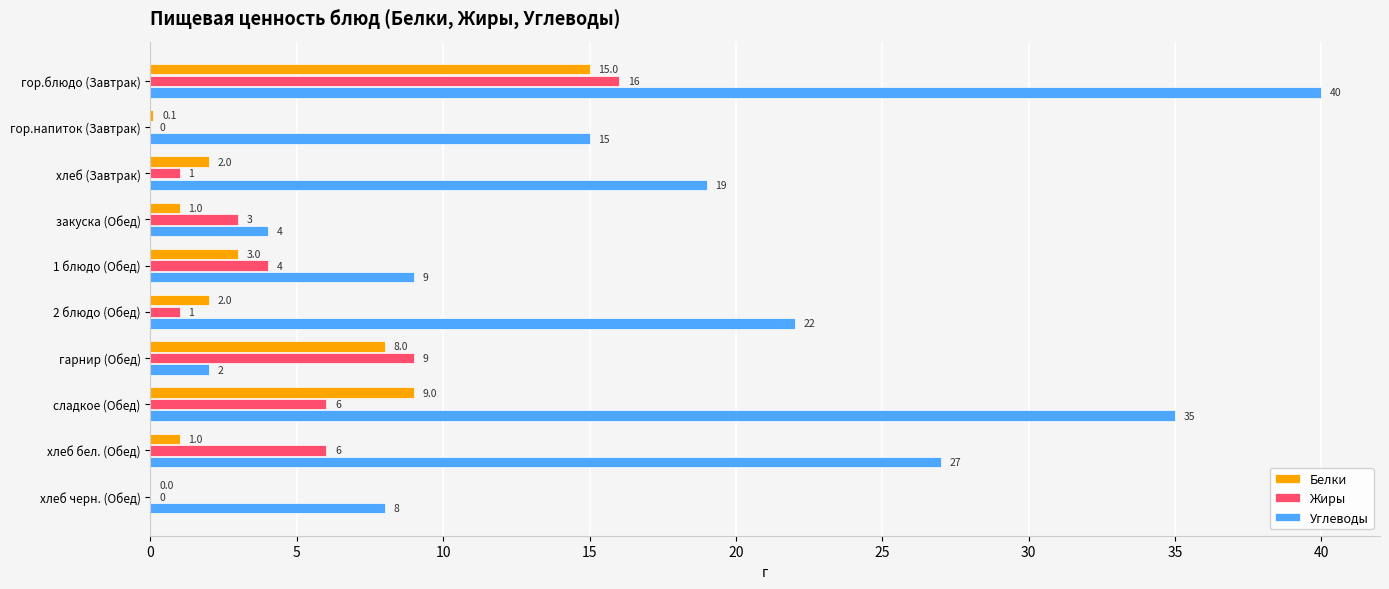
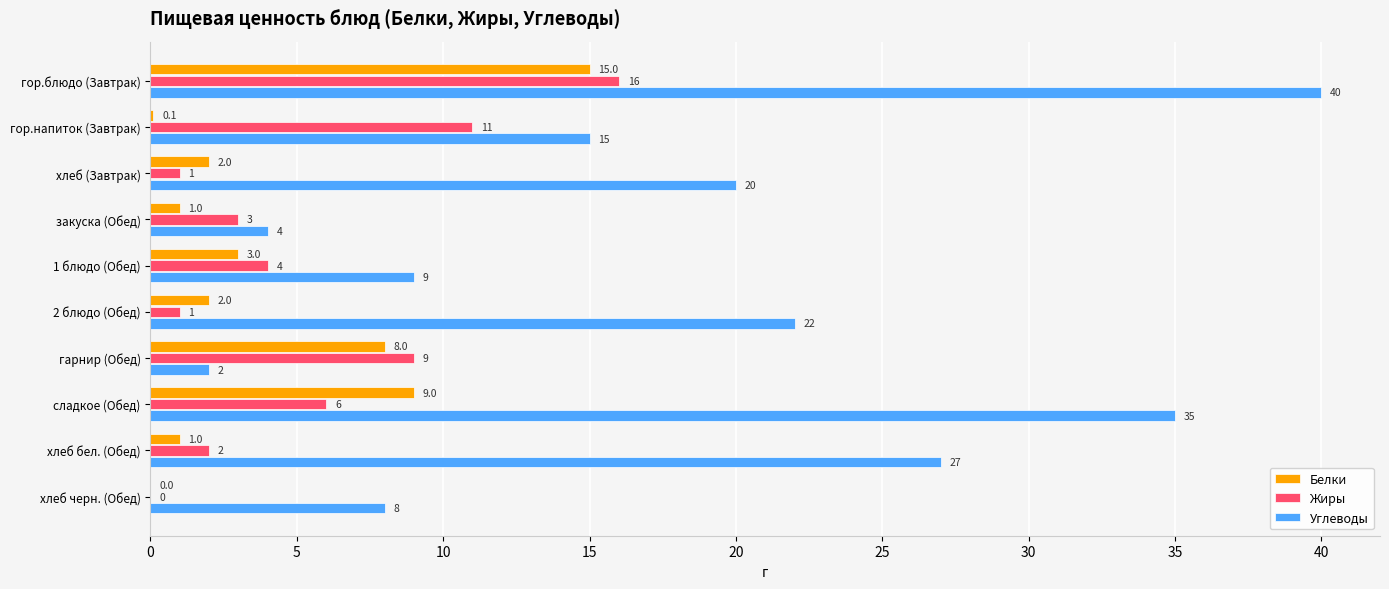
  {
    "Белки": {
      "гор.блюдо (Завтрак)": 15.0,
      "гор.напиток (Завтрак)": 0,
      "хлеб (Завтрак)": 2.0,
      "закуска (Обед)": 1.0,
      "1 блюдо (Обед)": 3.0,
      "2 блюдо (Обед)": 2.0,
      "гарнир (Обед)": 8.0,
      "сладкое (Обед)": 9.0,
      "хлеб бел. (Обед)": 1.0,
      "хлеб черн. (Обед)": 0.0
    },
    "Жиры": {
      "гор.блюдо (Завтрак)": 16,
-     "гор.напиток (Завтрак)": 0,
+     "гор.напиток (Завтрак)": 11,
      "хлеб (Завтрак)": 1,
      "закуска (Обед)": 3,
      "1 блюдо (Обед)": 4,
      "2 блюдо (Обед)": 1,
      "гарнир (Обед)": 9,
      "сладкое (Обед)": 6,
-     "хлеб бел. (Обед)": 6,
+     "хлеб бел. (Обед)": 2,
      "хлеб черн. (Обед)": 0
    },
    "Углеводы": {
      "гор.блюдо (Завтрак)": 40,
      "гор.напиток (Завтрак)": 15,
-     "хлеб (Завтрак)": 19,
+     "хлеб (Завтрак)": 20,
      "закуска (Обед)": 4,
      "1 блюдо (Обед)": 9,
      "2 блюдо (Обед)": 22,
      "гарнир (Обед)": 2,
      "сладкое (Обед)": 35,
      "хлеб бел. (Обед)": 27,
      "хлеб черн. (Обед)": 8
    }
  }
